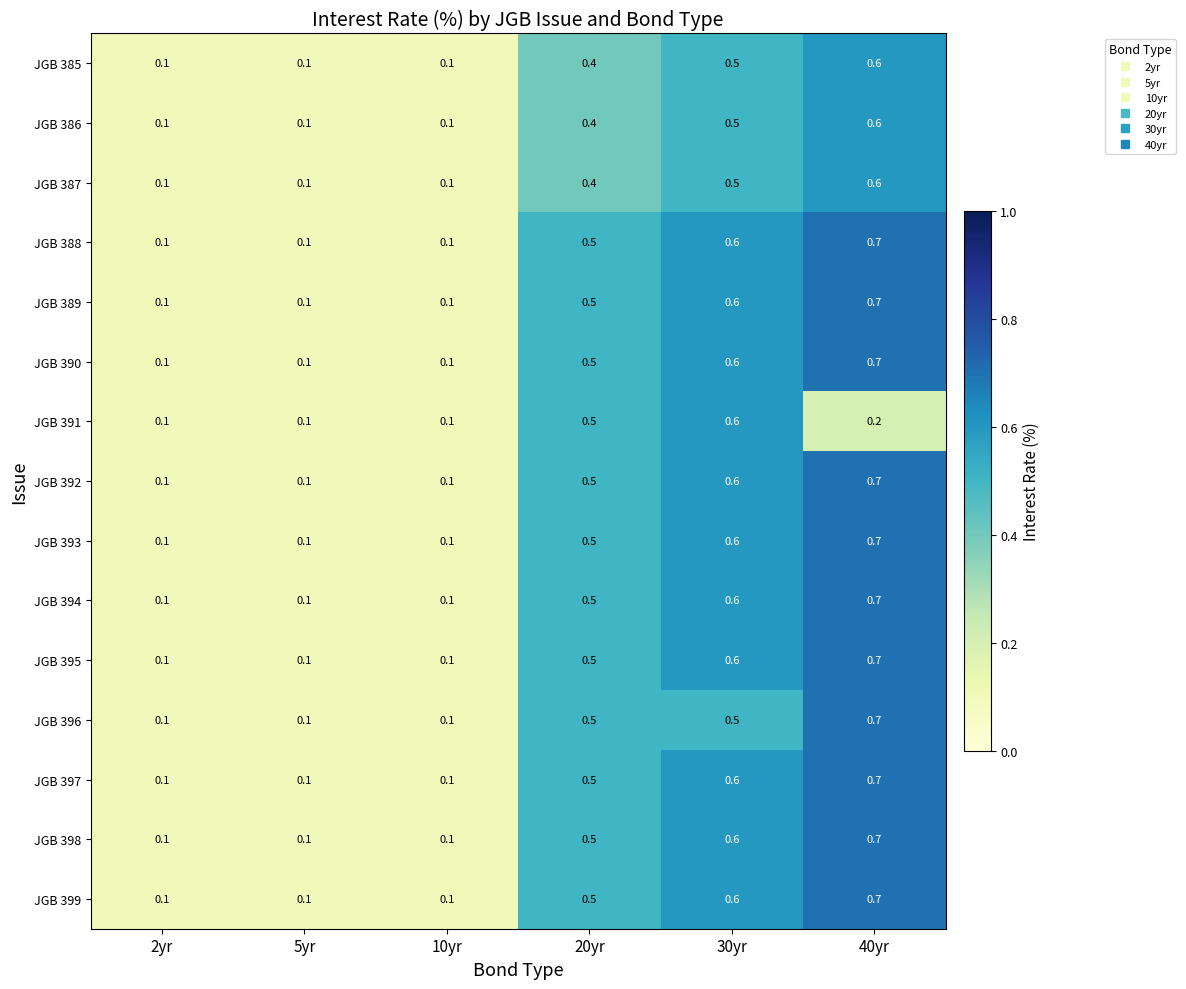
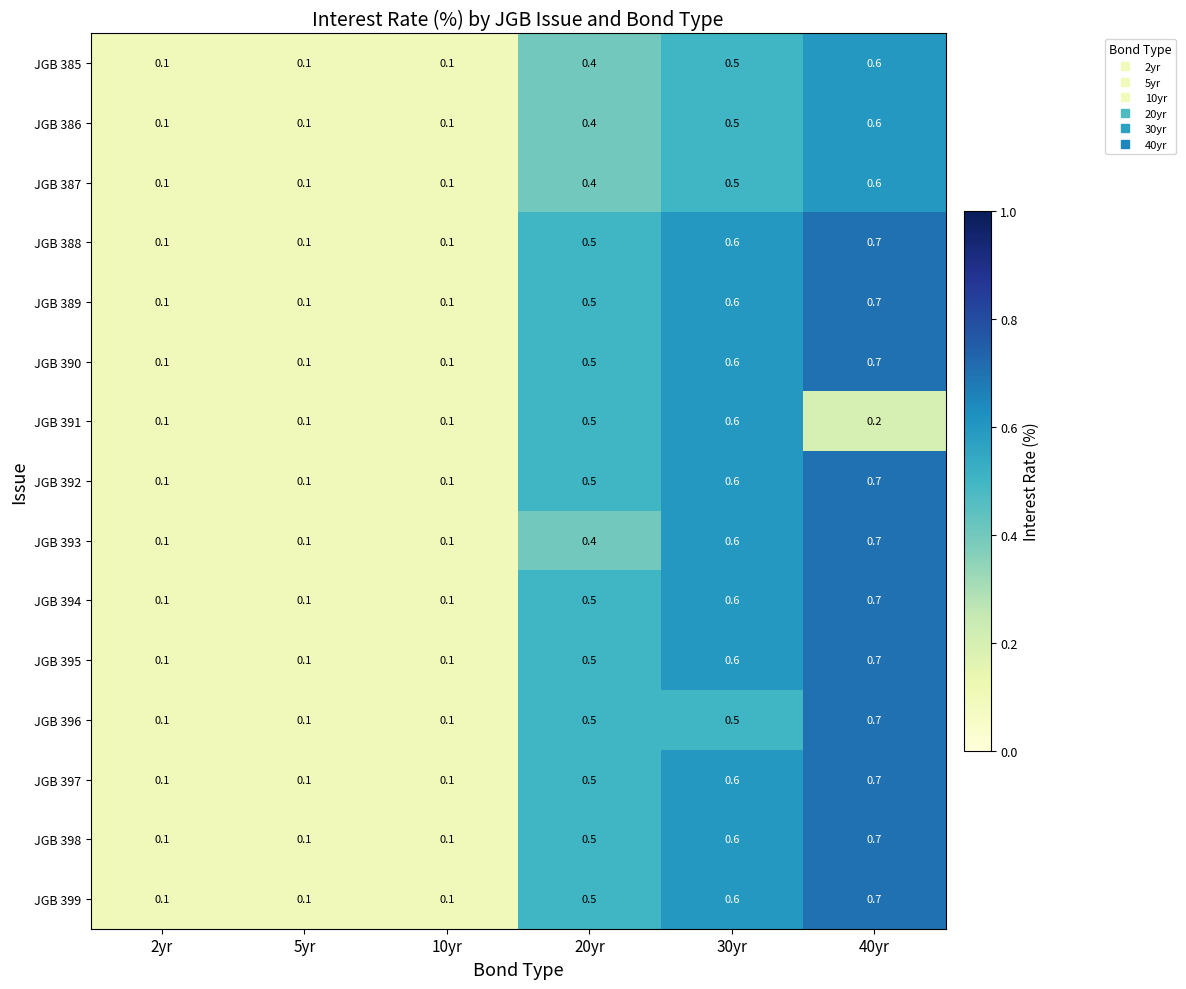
  {
    "JGB 385": {
      "2yr": 0.1,
      "5yr": 0.1,
      "10yr": 0.1,
      "20yr": 0.4,
      "30yr": 0.5,
      "40yr": 0.6
    },
    "JGB 386": {
      "2yr": 0.1,
      "5yr": 0.1,
      "10yr": 0.1,
      "20yr": 0.4,
      "30yr": 0.5,
      "40yr": 0.6
    },
    "JGB 387": {
      "2yr": 0.1,
      "5yr": 0.1,
      "10yr": 0.1,
      "20yr": 0.4,
      "30yr": 0.5,
      "40yr": 0.6
    },
    "JGB 388": {
      "2yr": 0.1,
      "5yr": 0.1,
      "10yr": 0.1,
      "20yr": 0.5,
      "30yr": 0.6,
      "40yr": 0.7
    },
    "JGB 389": {
      "2yr": 0.1,
      "5yr": 0.1,
      "10yr": 0.1,
      "20yr": 0.5,
      "30yr": 0.6,
      "40yr": 0.7
    },
    "JGB 390": {
      "2yr": 0.1,
      "5yr": 0.1,
      "10yr": 0.1,
      "20yr": 0.5,
      "30yr": 0.6,
      "40yr": 0.7
    },
    "JGB 391": {
      "2yr": 0.1,
      "5yr": 0.1,
      "10yr": 0.1,
      "20yr": 0.5,
      "30yr": 0.6,
      "40yr": 0.2
    },
    "JGB 392": {
      "2yr": 0.1,
      "5yr": 0.1,
      "10yr": 0.1,
      "20yr": 0.5,
      "30yr": 0.6,
      "40yr": 0.7
    },
    "JGB 393": {
      "2yr": 0.1,
      "5yr": 0.1,
      "10yr": 0.1,
-     "20yr": 0.5,
+     "20yr": 0.4,
      "30yr": 0.6,
      "40yr": 0.7
    },
    "JGB 394": {
      "2yr": 0.1,
      "5yr": 0.1,
      "10yr": 0.1,
      "20yr": 0.5,
      "30yr": 0.6,
      "40yr": 0.7
    },
    "JGB 395": {
      "2yr": 0.1,
      "5yr": 0.1,
      "10yr": 0.1,
      "20yr": 0.5,
      "30yr": 0.6,
      "40yr": 0.7
    },
    "JGB 396": {
      "2yr": 0.1,
      "5yr": 0.1,
      "10yr": 0.1,
      "20yr": 0.5,
      "30yr": 0.5,
      "40yr": 0.7
    },
    "JGB 397": {
      "2yr": 0.1,
      "5yr": 0.1,
      "10yr": 0.1,
      "20yr": 0.5,
      "30yr": 0.6,
      "40yr": 0.7
    },
    "JGB 398": {
      "2yr": 0.1,
      "5yr": 0.1,
      "10yr": 0.1,
      "20yr": 0.5,
      "30yr": 0.6,
      "40yr": 0.7
    },
    "JGB 399": {
      "2yr": 0.1,
      "5yr": 0.1,
      "10yr": 0.1,
      "20yr": 0.5,
      "30yr": 0.6,
      "40yr": 0.7
    }
  }
